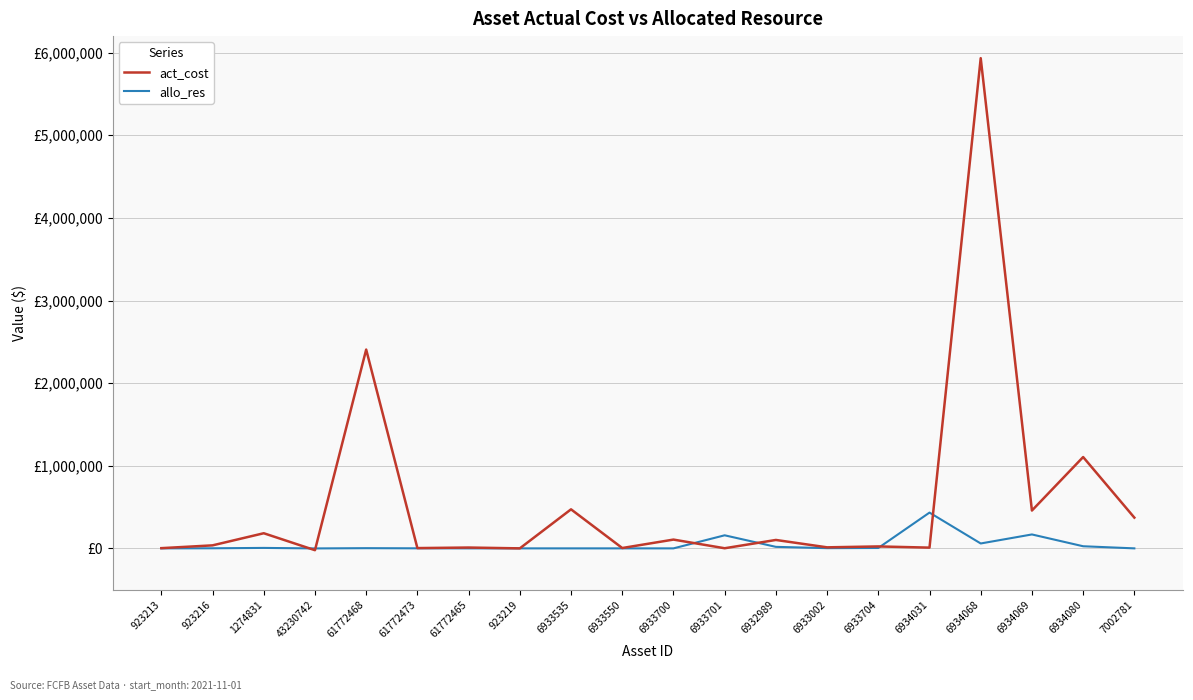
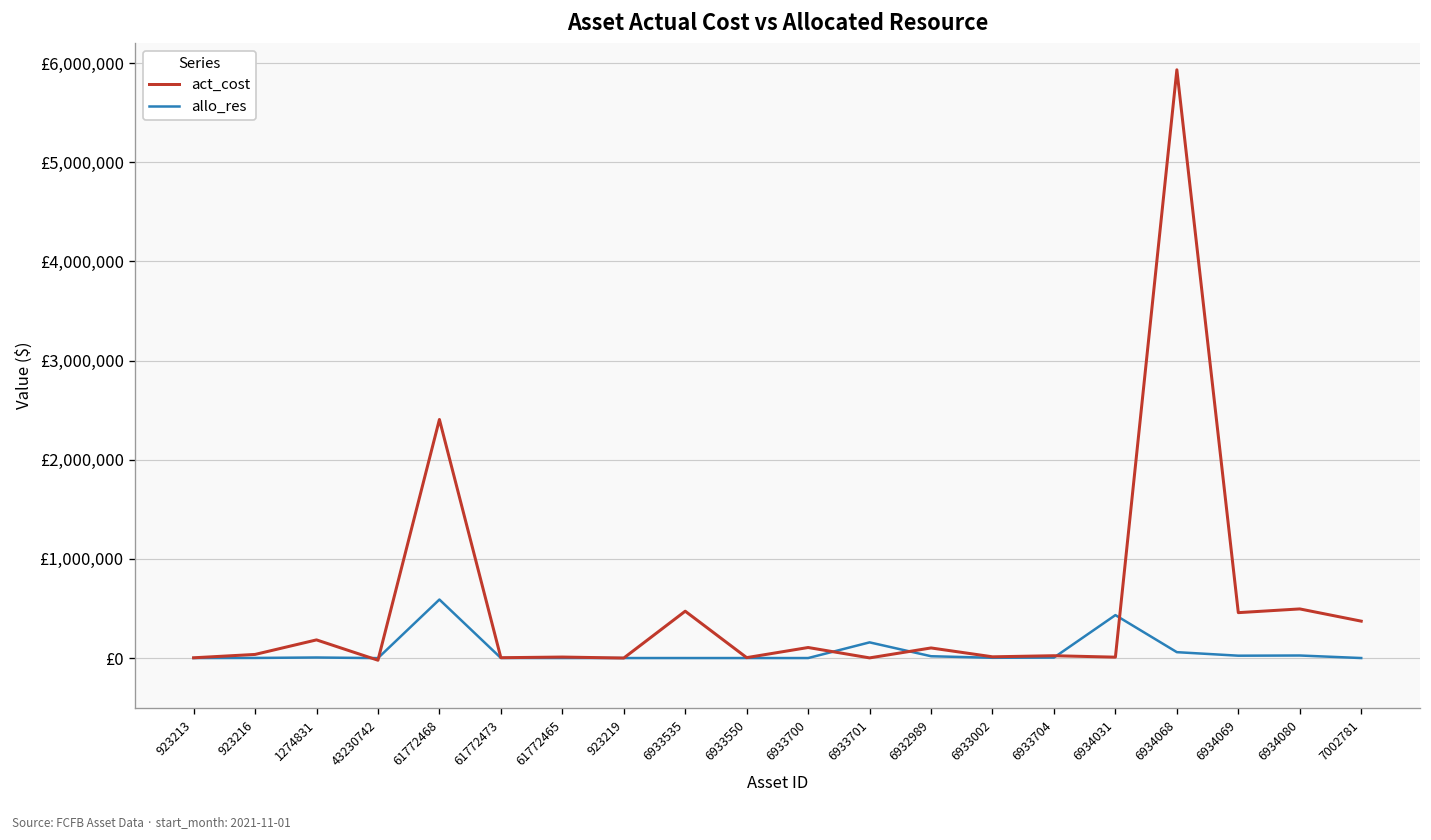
  {
    "act_cost": {
      "923216": "£0",
      "1274831": "£200,000",
      "61772468": "£2,400,000",
      "6933535": "£500,000",
      "6933700": "£100,000",
      "6933701": "£0",
      "6932989": "£100,000",
      "6934031": "£0",
      "6934068": "£5,900,000",
      "6934069": "£500,000",
-     "6934080": "£1,100,000",
+     "6934080": "£500,000",
      "7002781": "£400,000"
    },
    "allo_res": {
      "923216": "£0",
      "1274831": "£0",
-     "61772468": "£0",
+     "61772468": "£600,000",
      "6933535": "£0",
      "6933700": "£0",
      "6933701": "£200,000",
      "6932989": "£0",
      "6934031": "£400,000",
      "6934068": "£100,000",
-     "6934069": "£200,000",
+     "6934069": "£0",
      "6934080": "£0",
      "7002781": "£0"
    }
  }
